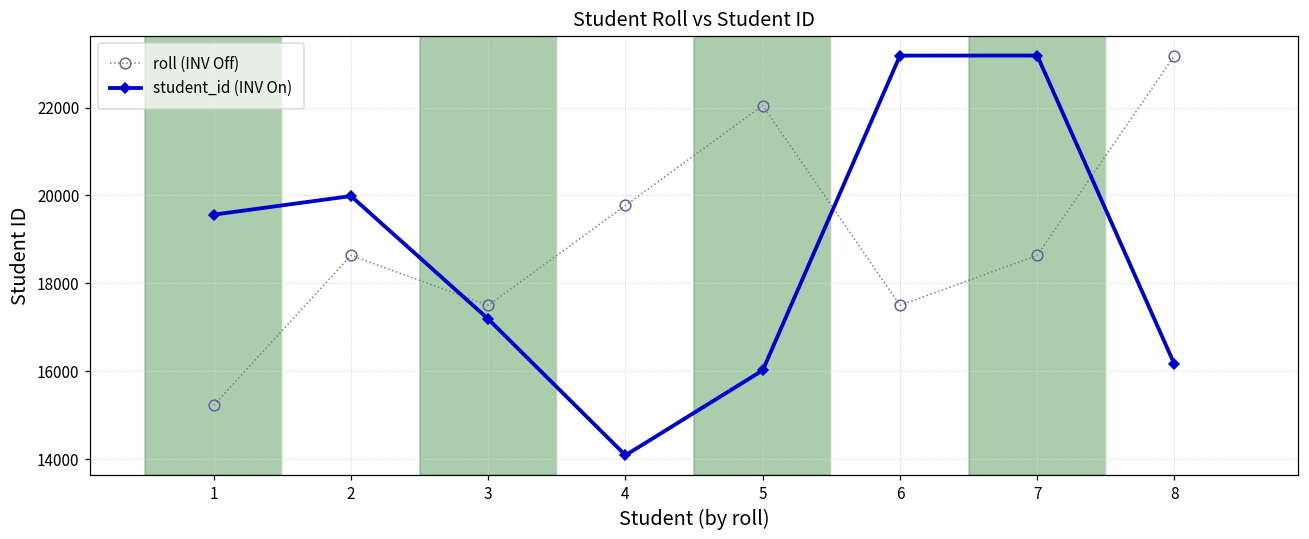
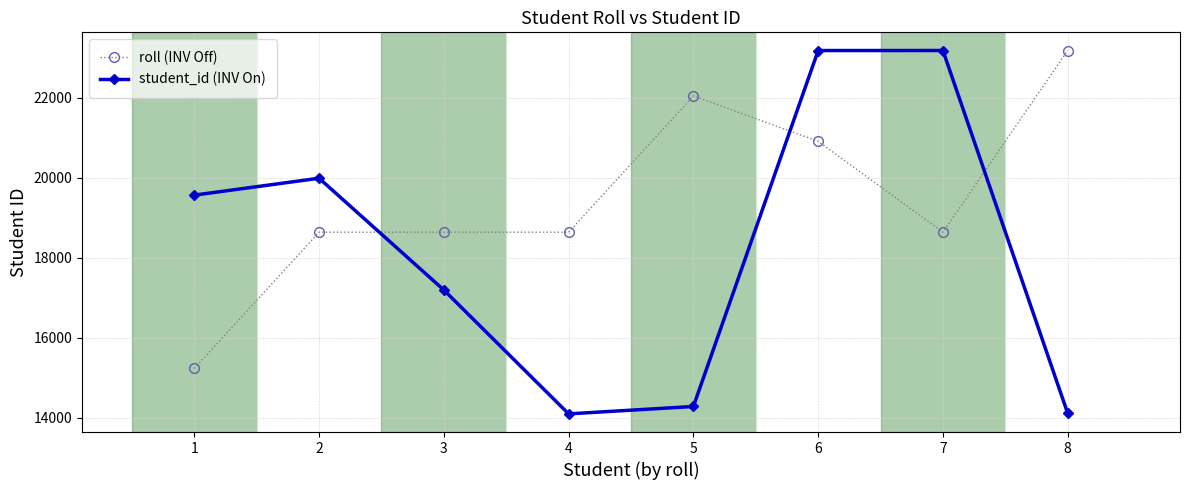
  {
    "roll (INV Off)": {
      "1": 15200,
      "2": 18600,
-     "3": 17500,
-     "4": 19800,
+     "3": 18600,
+     "4": 18600,
      "5": 22000,
-     "6": 17500,
+     "6": 20900,
      "7": 18600,
      "8": 23200
    },
    "student_id (INV On)": {
      "1": 19600,
      "2": 20000,
      "3": 17200,
      "4": 14100,
-     "5": 16000,
+     "5": 14300,
      "6": 23200,
      "7": 23200,
-     "8": 16200
+     "8": 14100
    }
  }
